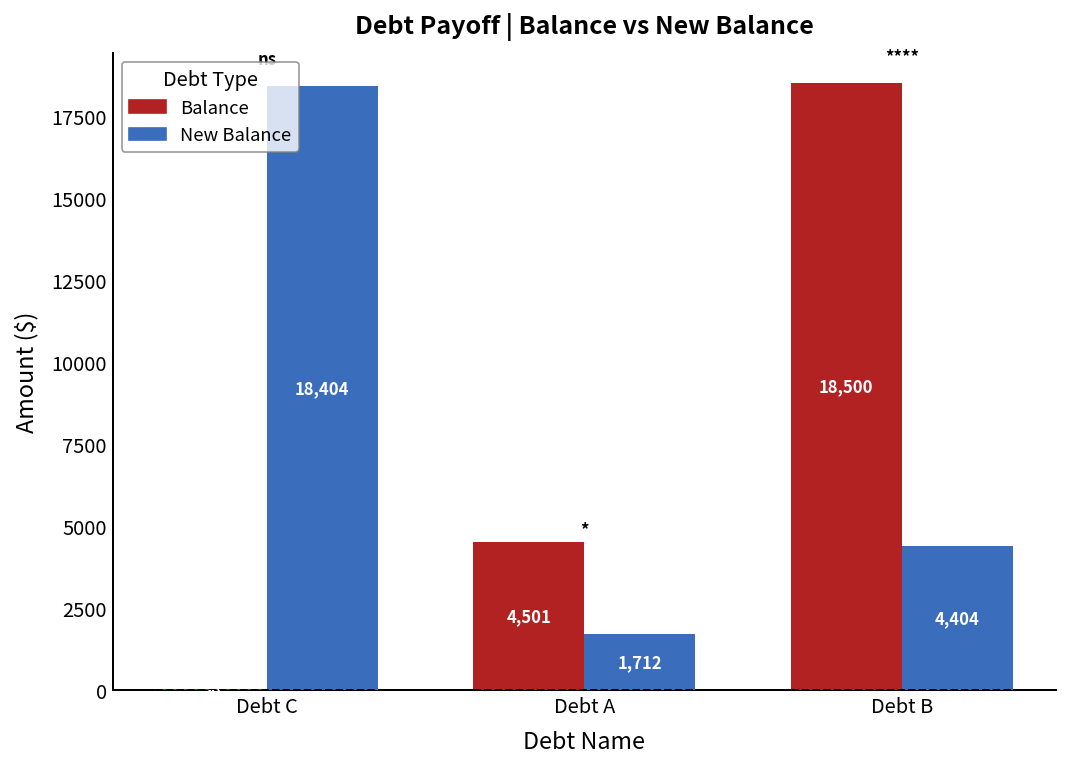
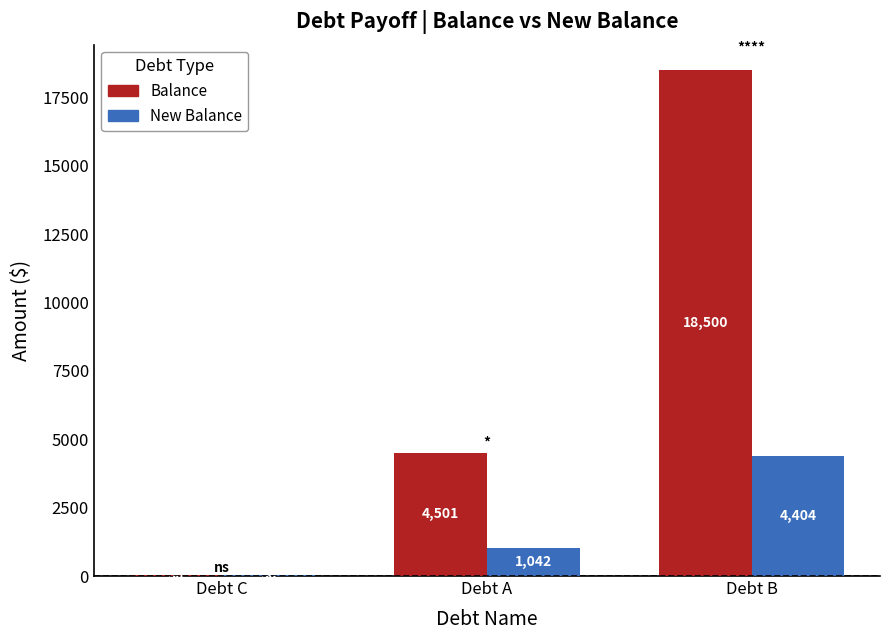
  {
    "Balance": {
      "Debt A": "4,501",
      "Debt B": "18,500"
    },
    "New Balance": {
-     "Debt C": "18400",
-     "Debt A": "1,712",
+     "Debt C": "100",
+     "Debt A": "1,042",
      "Debt B": "4,404"
    }
  }
